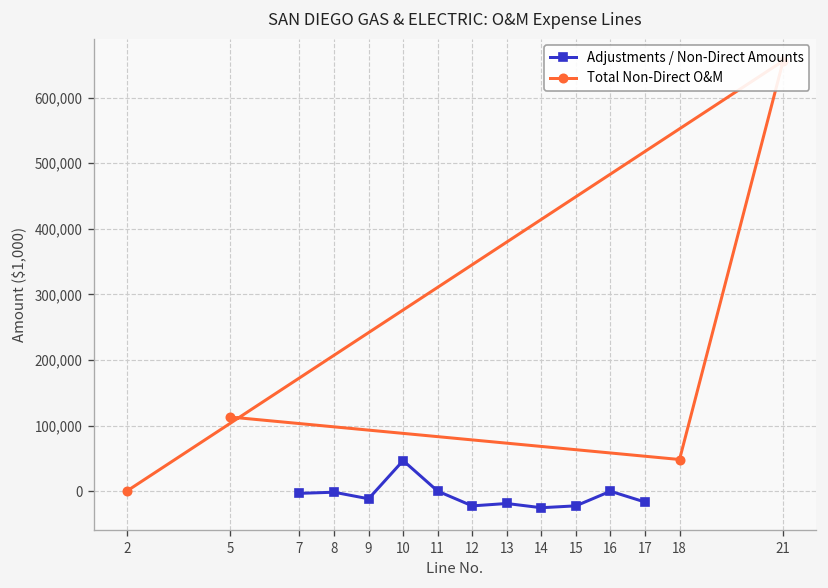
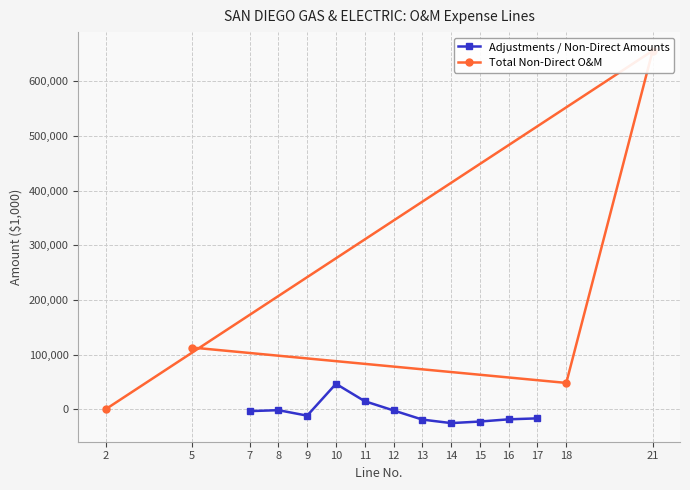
  {
    "Adjustments / Non-Direct Amounts": {
      "7": "0",
      "8": "0",
      "9": "-10,000",
      "10": "50,000",
-     "11": "0",
-     "12": "-20,000",
+     "11": "10,000",
+     "12": "0",
      "13": "-20,000",
      "14": "-30,000",
      "15": "-20,000",
-     "16": "0",
+     "16": "-20,000",
      "17": "-20,000"
    }
  }
